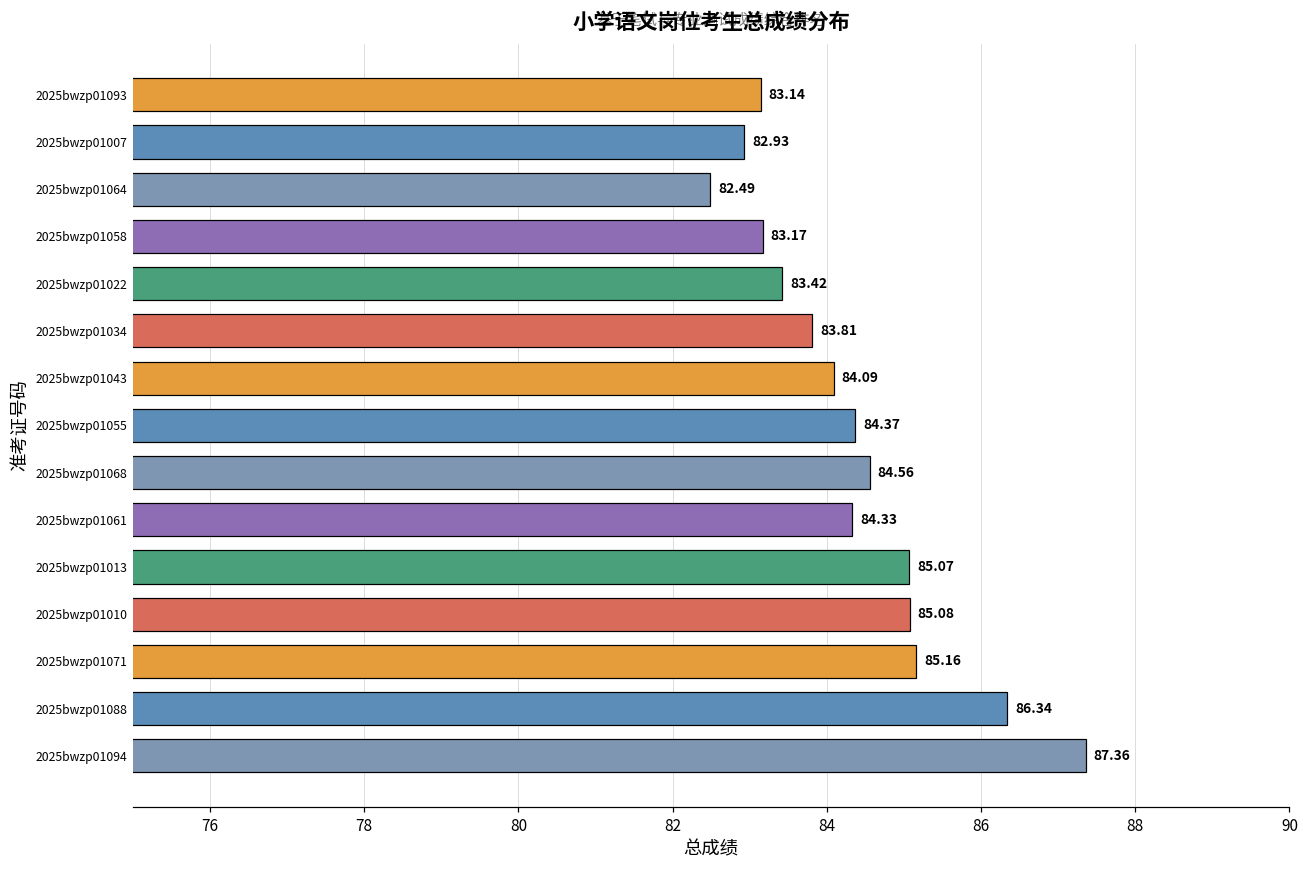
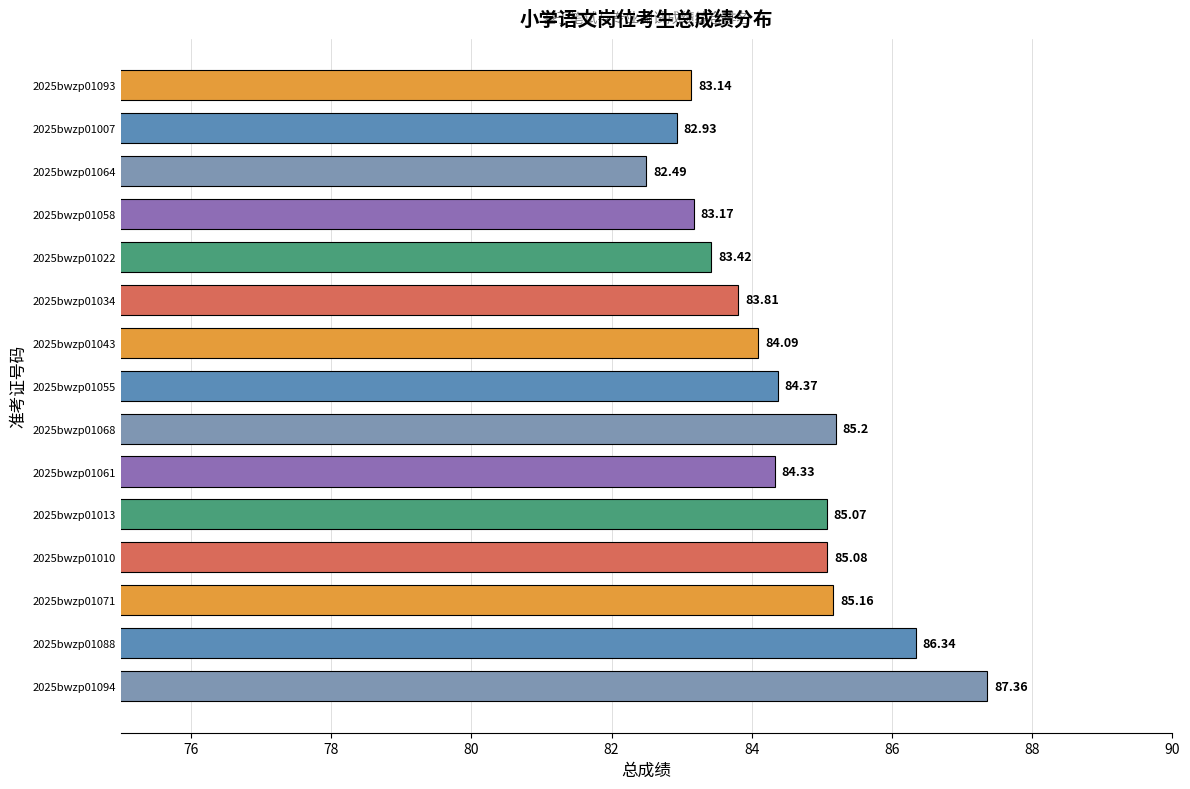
  {
    "2025bwzp01093": 83.14,
    "2025bwzp01007": 82.93,
    "2025bwzp01064": 82.49,
    "2025bwzp01058": 83.17,
    "2025bwzp01022": 83.42,
    "2025bwzp01034": 83.81,
    "2025bwzp01043": 84.09,
    "2025bwzp01055": 84.37,
-   "2025bwzp01068": 84.56,
+   "2025bwzp01068": 85.2,
    "2025bwzp01061": 84.33,
    "2025bwzp01013": 85.07,
    "2025bwzp01010": 85.08,
    "2025bwzp01071": 85.16,
    "2025bwzp01088": 86.34,
    "2025bwzp01094": 87.36
  }
